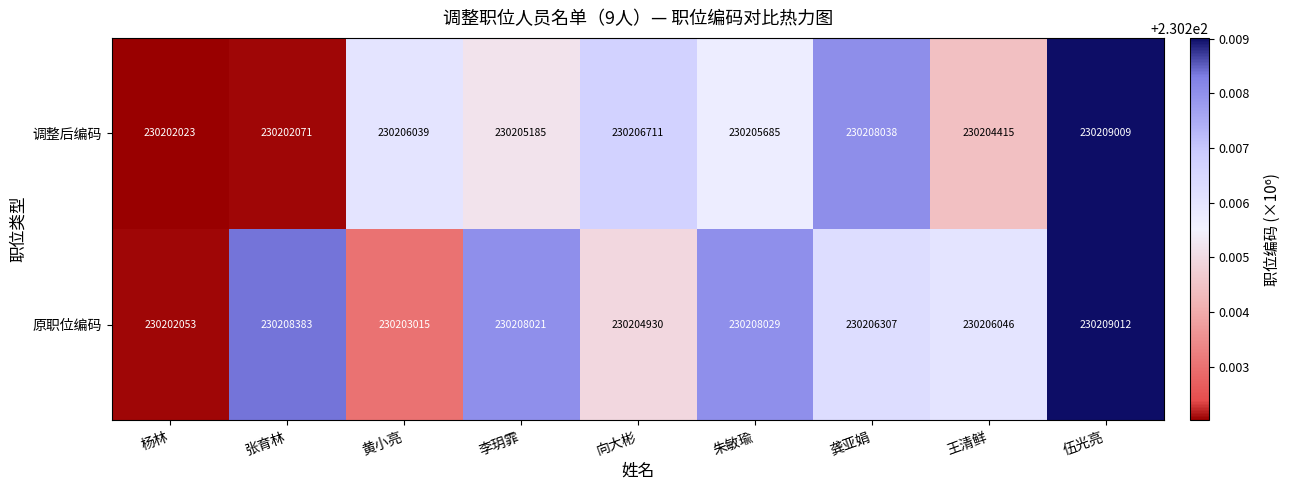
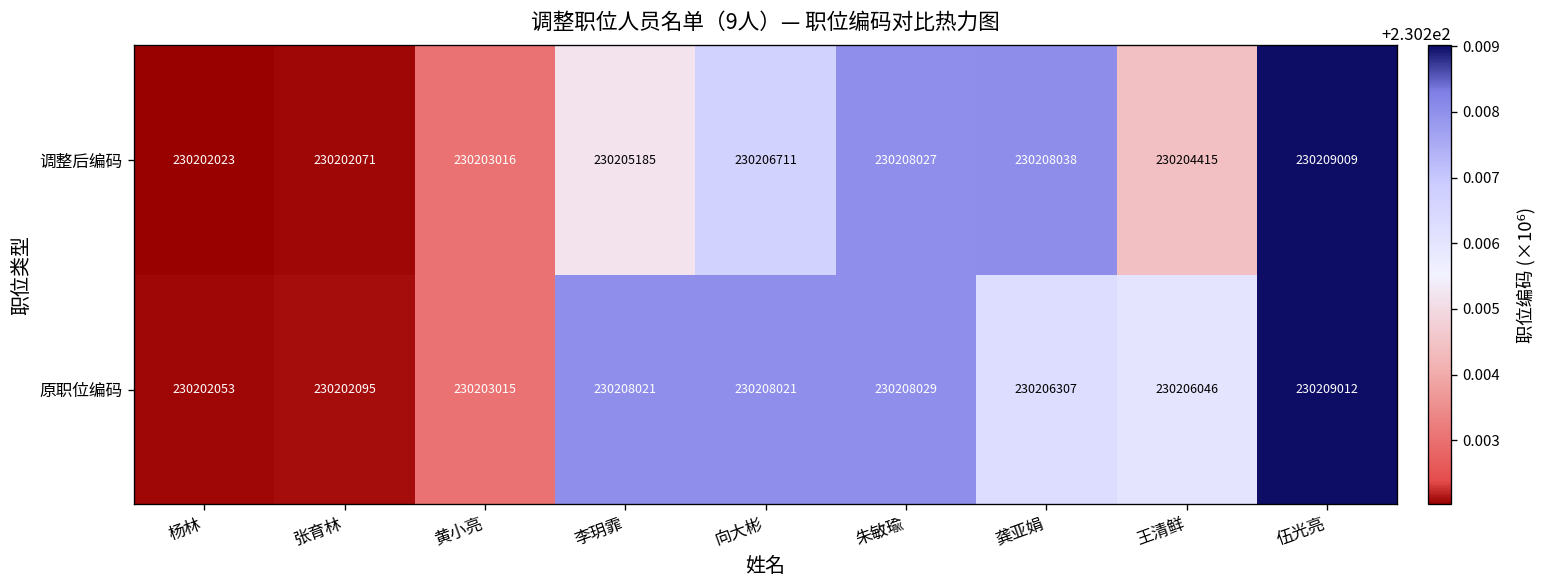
  {
    "调整后编码": {
      "杨林": 230202023,
      "张育林": 230202071,
-     "黄小亮": 230206039,
+     "黄小亮": 230203016,
      "李玥霏": 230205185,
      "向大彬": 230206711,
-     "朱敏瑜": 230205685,
+     "朱敏瑜": 230208027,
      "龚亚娟": 230208038,
      "王清鲜": 230204415,
      "伍光亮": 230209009
    },
    "原职位编码": {
      "杨林": 230202053,
-     "张育林": 230208383,
+     "张育林": 230202095,
      "黄小亮": 230203015,
      "李玥霏": 230208021,
-     "向大彬": 230204930,
+     "向大彬": 230208021,
      "朱敏瑜": 230208029,
      "龚亚娟": 230206307,
      "王清鲜": 230206046,
      "伍光亮": 230209012
    }
  }
